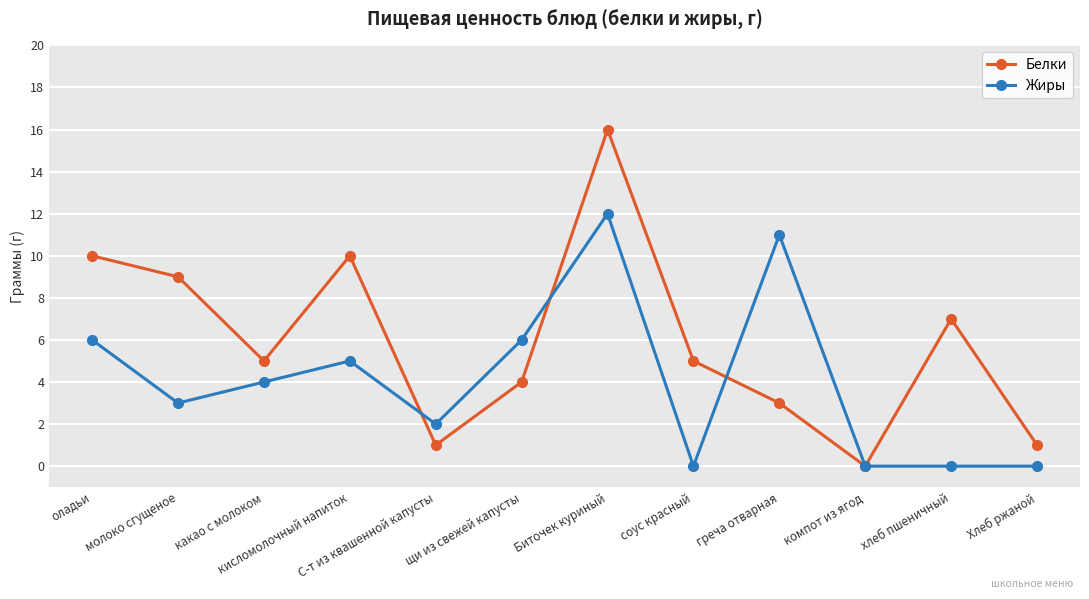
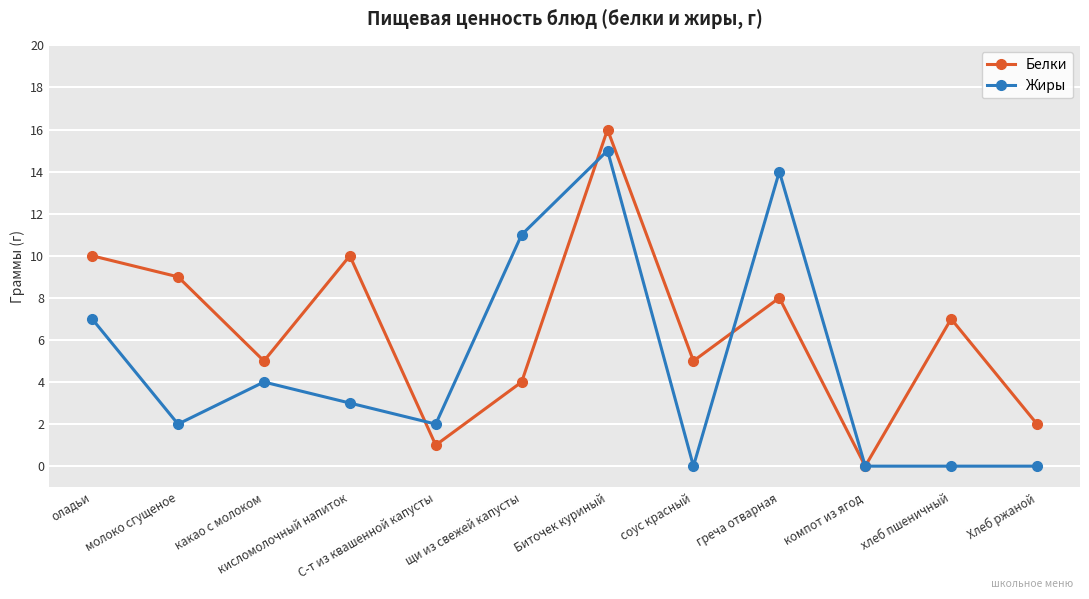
  {
    "Белки": {
      "оладьи": 10,
      "молоко сгущеное": 9,
      "какао с молоком": 5,
      "кисломолочный напиток": 10,
      "С-т из квашенной капусты": 1,
      "щи из свежей капусты": 4,
      "Биточек куриный": 16,
      "соус красный": 5,
-     "греча отварная": 3,
+     "греча отварная": 8,
      "хлеб пшеничный": 7,
-     "Хлеб ржаной": 1
+     "Хлеб ржаной": 2
    },
    "Жиры": {
-     "оладьи": 6,
-     "молоко сгущеное": 3,
+     "оладьи": 7,
+     "молоко сгущеное": 2,
      "какао с молоком": 4,
-     "кисломолочный напиток": 5,
+     "кисломолочный напиток": 3,
      "С-т из квашенной капусты": 2,
-     "щи из свежей капусты": 6,
-     "Биточек куриный": 12,
+     "щи из свежей капусты": 11,
+     "Биточек куриный": 15,
      "соус красный": 0,
-     "греча отварная": 11,
+     "греча отварная": 14,
      "хлеб пшеничный": 0,
      "Хлеб ржаной": 0
    }
  }
